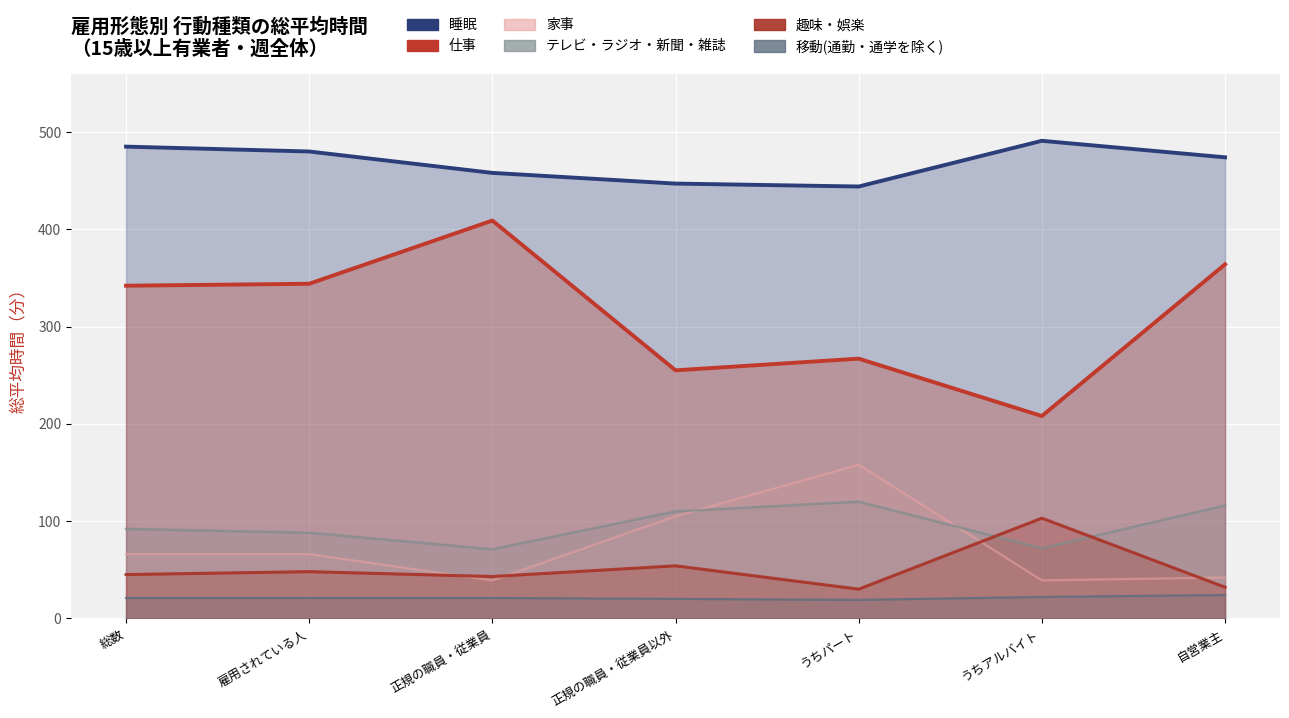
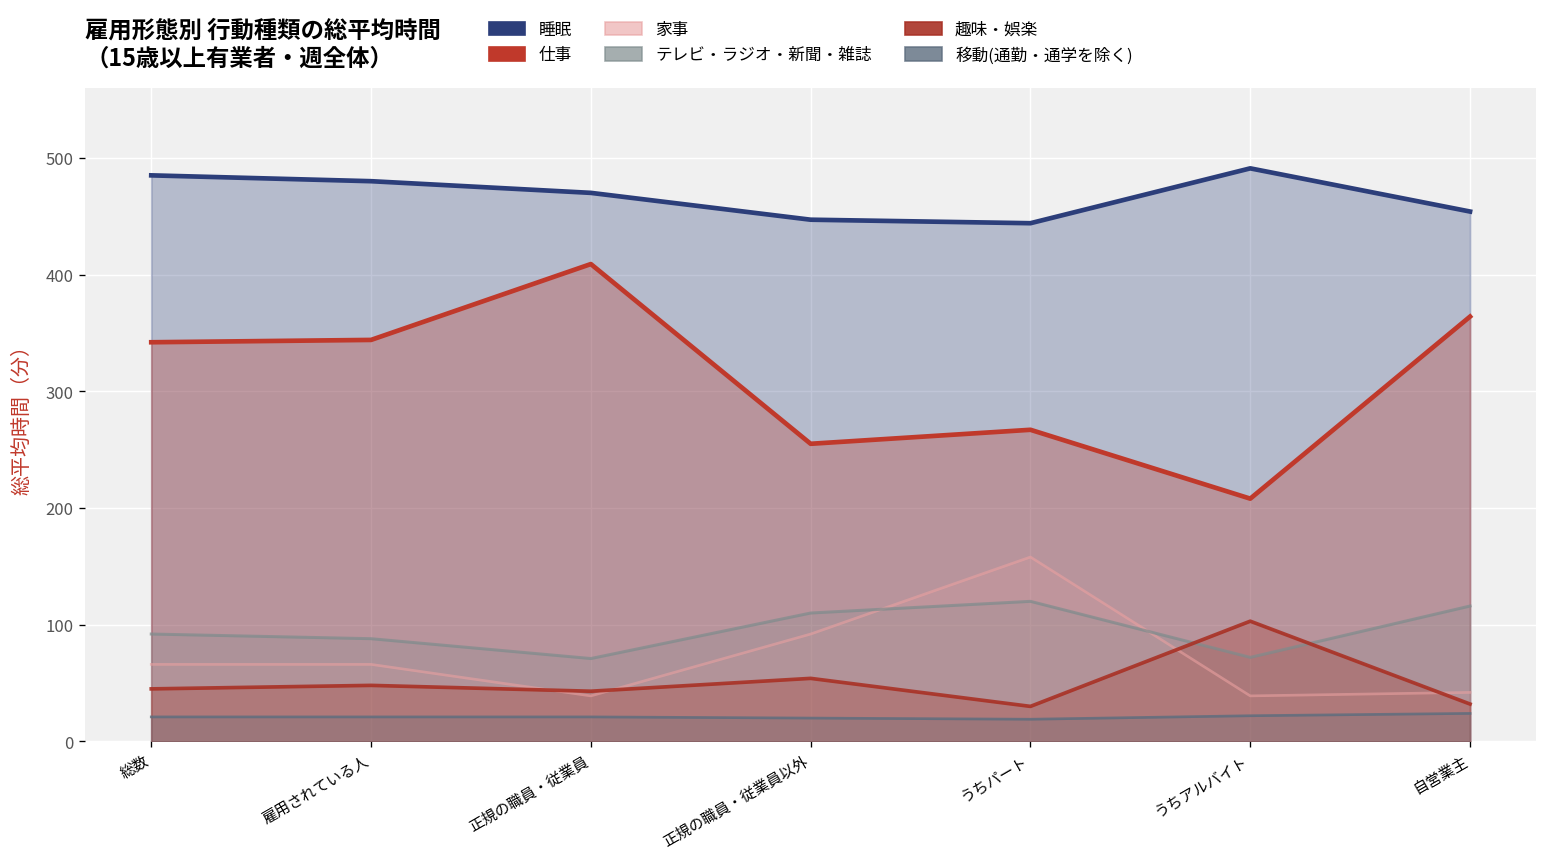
  {
    "睡眠": {
      "総数": 490,
      "雇用されている人": 480,
-     "正規の職員・従業員": 460,
+     "正規の職員・従業員": 470,
      "正規の職員・従業員以外": 450,
      "うちパート": 440,
      "うちアルバイト": 490,
-     "自営業主": 470
+     "自営業主": 450
    },
    "家事": {
      "総数": 70,
      "雇用されている人": 70,
      "正規の職員・従業員": 40,
-     "正規の職員・従業員以外": 110,
+     "正規の職員・従業員以外": 90,
      "うちパート": 160,
      "うちアルバイト": 40,
      "自営業主": 40
    }
  }
